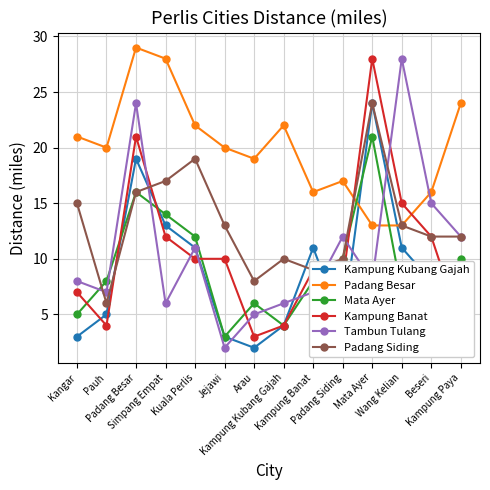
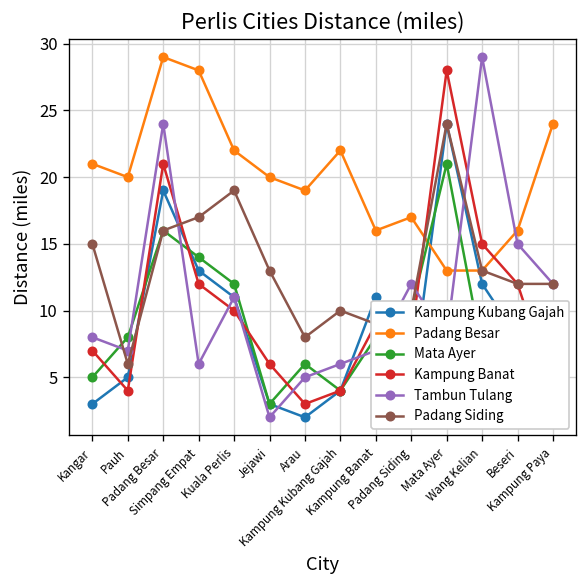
  {
    "Kampung Kubang Gajah": {
      "Kangar": 3,
      "Pauh": 5,
      "Padang Besar": 19,
      "Simpang Empat": 13,
      "Arau": 2,
      "Kampung Banat": 11,
-     "Wang Kelian": 11
+     "Wang Kelian": 12
    },
    "Padang Besar": {
      "Kangar": 21,
      "Pauh": 20,
      "Padang Besar": 29,
      "Simpang Empat": 28,
      "Kuala Perlis": 22,
      "Jejawi": 20,
      "Arau": 19,
      "Kampung Kubang Gajah": 22,
      "Kampung Banat": 16,
      "Padang Siding": 17,
      "Mata Ayer": 13,
      "Beseri": 16,
      "Kampung Paya": 24
    },
    "Mata Ayer": {
      "Kangar": 5,
      "Pauh": 8,
      "Simpang Empat": 14,
      "Kuala Perlis": 12,
      "Arau": 6,
      "Mata Ayer": 21,
      "Kampung Paya": 10
    },
    "Kampung Banat": {
      "Kangar": 7,
      "Pauh": 4,
      "Padang Besar": 21,
      "Simpang Empat": 12,
      "Kuala Perlis": 10,
-     "Jejawi": 10,
+     "Jejawi": 6,
      "Arau": 3,
      "Mata Ayer": 28,
      "Wang Kelian": 15
    },
    "Tambun Tulang": {
      "Kangar": 8,
      "Pauh": 7,
      "Padang Besar": 24,
      "Simpang Empat": 6,
      "Jejawi": 2,
      "Arau": 5,
      "Kampung Kubang Gajah": 6,
      "Padang Siding": 12,
-     "Wang Kelian": 28,
+     "Wang Kelian": 29,
      "Beseri": 15
    },
    "Padang Siding": {
      "Kangar": 15,
      "Pauh": 6,
      "Simpang Empat": 17,
      "Kuala Perlis": 19,
      "Jejawi": 13,
      "Arau": 8,
      "Kampung Kubang Gajah": 10
    }
  }
